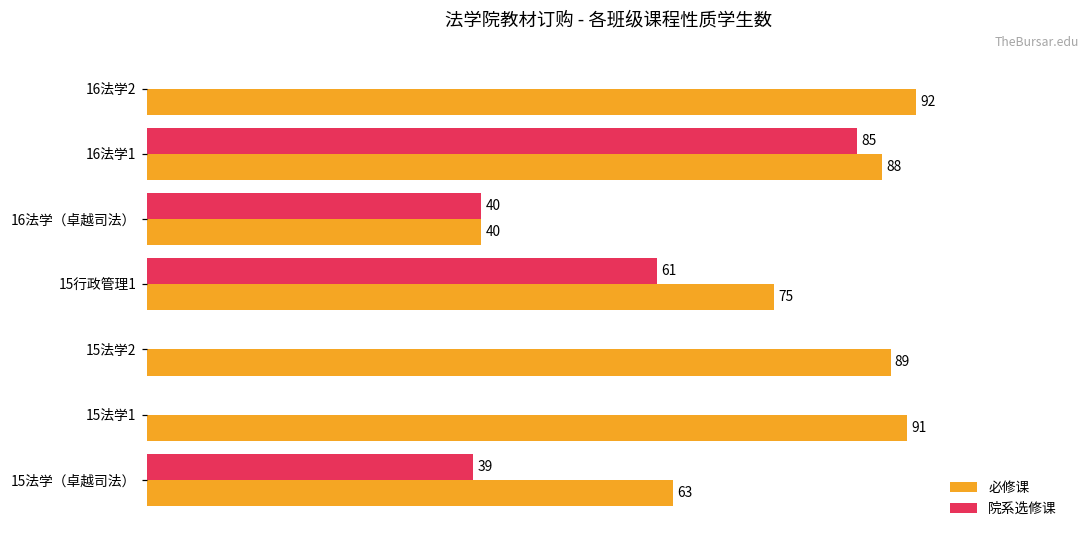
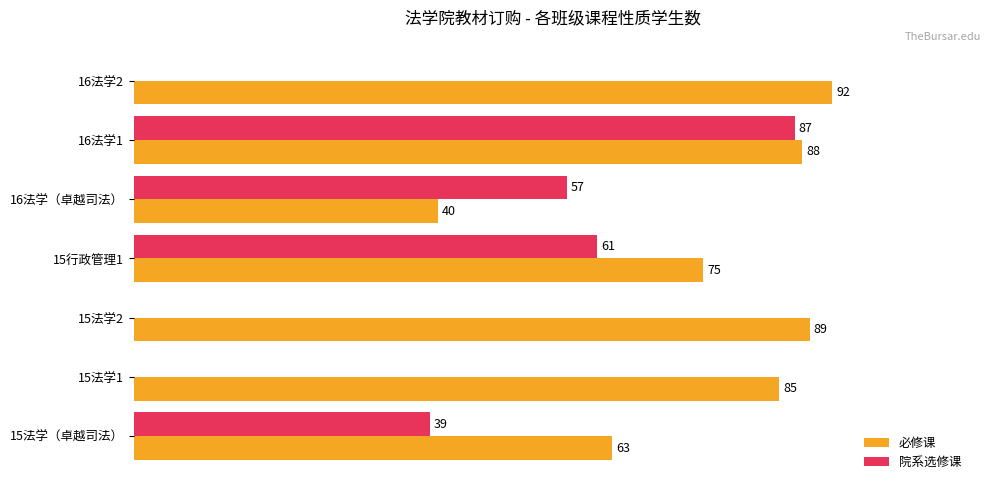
  {
    "必修课": {
      "16法学2": 92,
      "16法学1": 88,
      "16法学（卓越司法）": 40,
      "15行政管理1": 75,
      "15法学2": 89,
-     "15法学1": 91,
+     "15法学1": 85,
      "15法学（卓越司法）": 63
    },
    "院系选修课": {
-     "16法学1": 85,
-     "16法学（卓越司法）": 40,
+     "16法学1": 87,
+     "16法学（卓越司法）": 57,
      "15行政管理1": 61,
      "15法学（卓越司法）": 39
    }
  }
